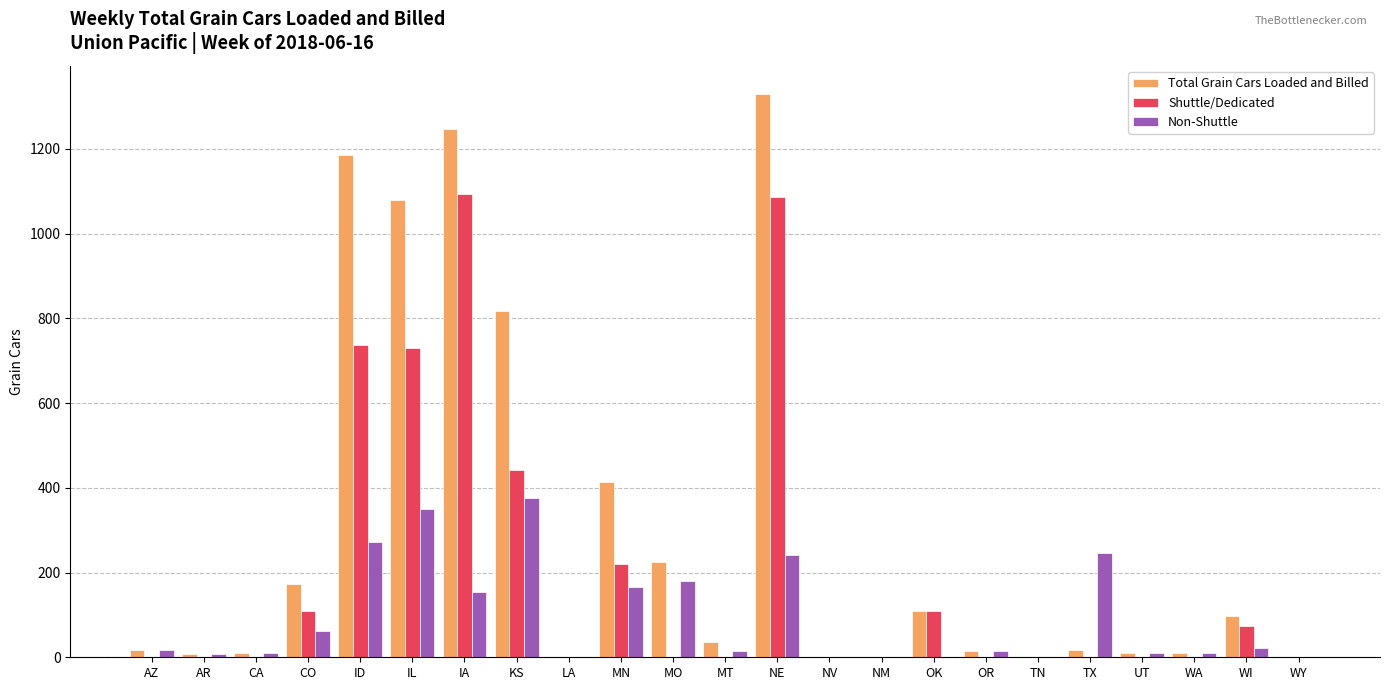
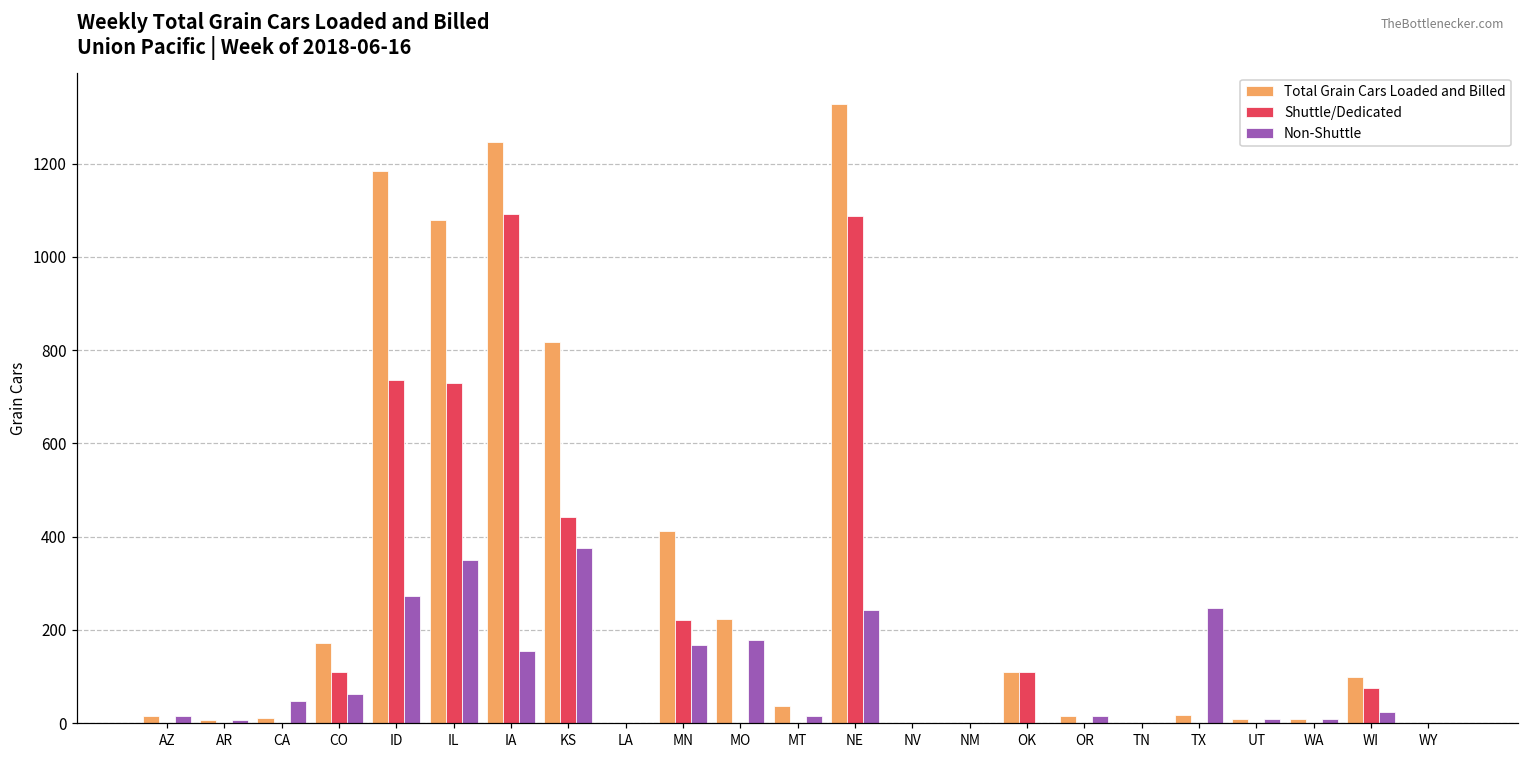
  {
    "Total Grain Cars Loaded and Billed": {
      "AZ": 20,
      "AR": 10,
      "CA": 10,
      "CO": 170,
      "ID": 1190,
      "IL": 1080,
      "IA": 1250,
      "KS": 820,
      "LA": 0,
      "MN": 410,
      "MO": 220,
      "MT": 40,
      "NE": 1330,
      "NM": 0,
      "OK": 110,
      "OR": 10,
      "TN": 0,
      "TX": 20,
      "UT": 10,
      "WA": 10,
      "WI": 100,
      "WY": 0
    },
    "Shuttle/Dedicated": {
      "AZ": 0,
      "AR": 0,
      "CA": 0,
      "CO": 110,
      "ID": 740,
      "IL": 730,
      "IA": 1090,
      "KS": 440,
      "LA": 0,
      "MN": 220,
      "MO": 0,
      "MT": 0,
      "NE": 1090,
      "NV": 0,
      "NM": 0,
      "OK": 110,
      "OR": 0,
      "TN": 0,
      "TX": 0,
      "UT": 0,
      "WA": 0,
      "WI": 80,
      "WY": 0
    },
    "Non-Shuttle": {
      "AZ": 20,
      "AR": 10,
-     "CA": 10,
+     "CA": 50,
      "CO": 60,
      "ID": 270,
      "IL": 350,
      "IA": 150,
      "KS": 380,
      "LA": 0,
      "MN": 170,
      "MO": 180,
      "MT": 10,
      "NE": 240,
      "NM": 0,
      "OK": 0,
      "OR": 10,
      "TN": 0,
      "TX": 250,
      "UT": 10,
      "WA": 10,
      "WI": 20,
      "WY": 0
    }
  }
